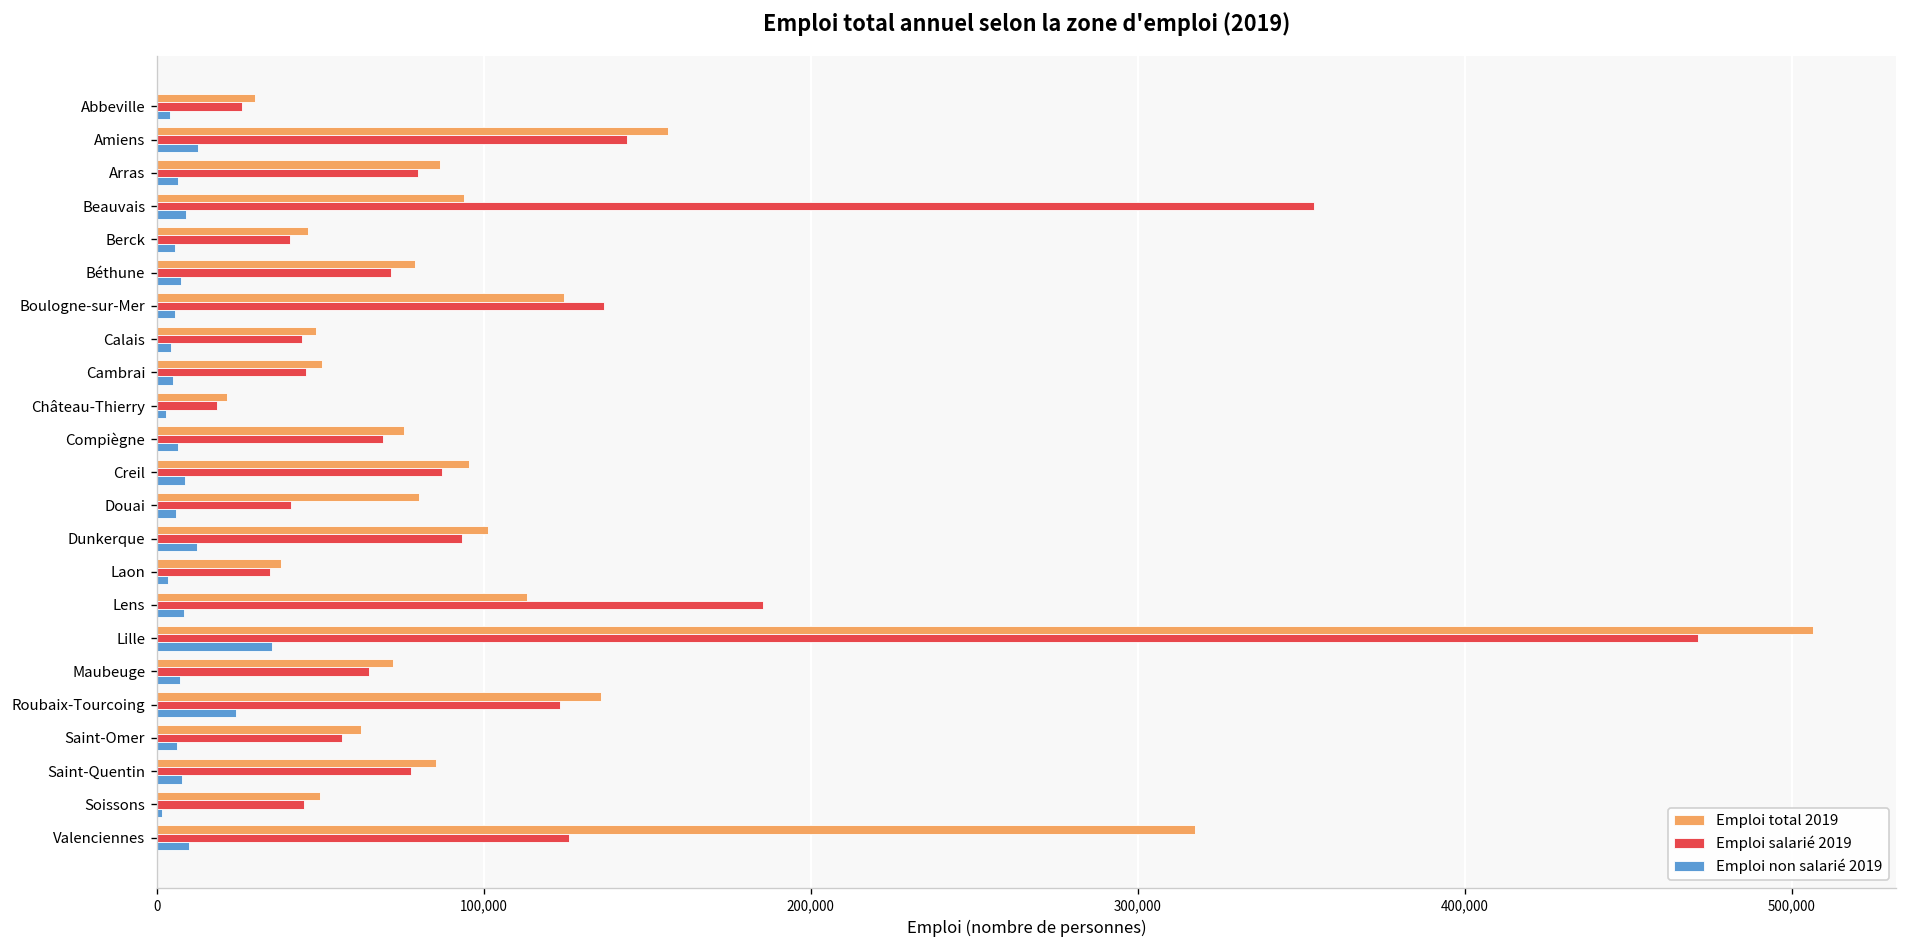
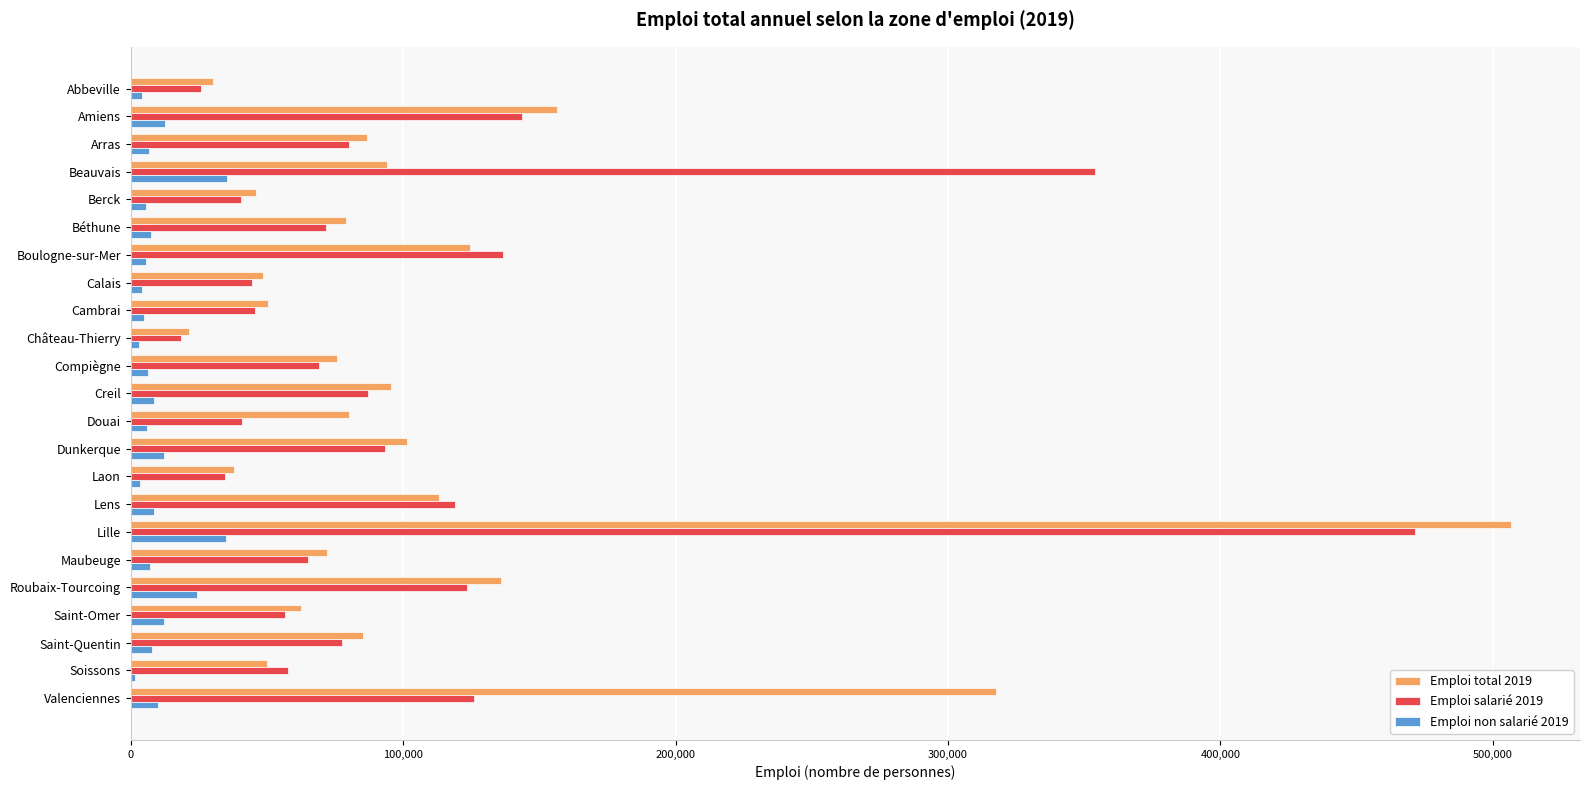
  {
    "Emploi total 2019": {
      "Abbeville": "30,000",
      "Amiens": "156,000",
      "Arras": "87,000",
      "Beauvais": "94,000",
      "Berck": "46,000",
      "Béthune": "79,000",
      "Boulogne-sur-Mer": "125,000",
      "Calais": "49,000",
      "Cambrai": "51,000",
      "Château-Thierry": "21,000",
      "Compiègne": "76,000",
      "Creil": "96,000",
      "Douai": "80,000",
      "Dunkerque": "101,000",
      "Laon": "38,000",
      "Lens": "113,000",
      "Lille": "507,000",
      "Maubeuge": "72,000",
      "Roubaix-Tourcoing": "136,000",
      "Saint-Omer": "63,000",
      "Saint-Quentin": "85,000",
      "Soissons": "50,000",
      "Valenciennes": "318,000"
    },
    "Emploi salarié 2019": {
      "Abbeville": "26,000",
      "Amiens": "144,000",
      "Arras": "80,000",
      "Beauvais": "354,000",
      "Berck": "41,000",
      "Béthune": "72,000",
      "Boulogne-sur-Mer": "137,000",
      "Calais": "44,000",
      "Cambrai": "46,000",
      "Château-Thierry": "19,000",
      "Compiègne": "69,000",
      "Creil": "87,000",
      "Douai": "41,000",
      "Dunkerque": "93,000",
      "Laon": "35,000",
-     "Lens": "185,000",
+     "Lens": "119,000",
      "Lille": "472,000",
      "Maubeuge": "65,000",
      "Roubaix-Tourcoing": "123,000",
      "Saint-Omer": "57,000",
      "Saint-Quentin": "78,000",
-     "Soissons": "45,000",
+     "Soissons": "58,000",
      "Valenciennes": "126,000"
    },
    "Emploi non salarié 2019": {
      "Abbeville": "4,000",
      "Amiens": "13,000",
      "Arras": "7,000",
-     "Beauvais": "9,000",
+     "Beauvais": "35,000",
      "Berck": "6,000",
      "Béthune": "7,000",
      "Boulogne-sur-Mer": "6,000",
      "Calais": "4,000",
      "Cambrai": "5,000",
      "Château-Thierry": "3,000",
      "Compiègne": "6,000",
      "Creil": "8,000",
      "Douai": "6,000",
      "Dunkerque": "12,000",
      "Laon": "3,000",
      "Lens": "8,000",
      "Lille": "35,000",
      "Maubeuge": "7,000",
      "Roubaix-Tourcoing": "24,000",
-     "Saint-Omer": "6,000",
+     "Saint-Omer": "12,000",
      "Saint-Quentin": "8,000",
      "Soissons": "2,000",
      "Valenciennes": "10,000"
    }
  }
